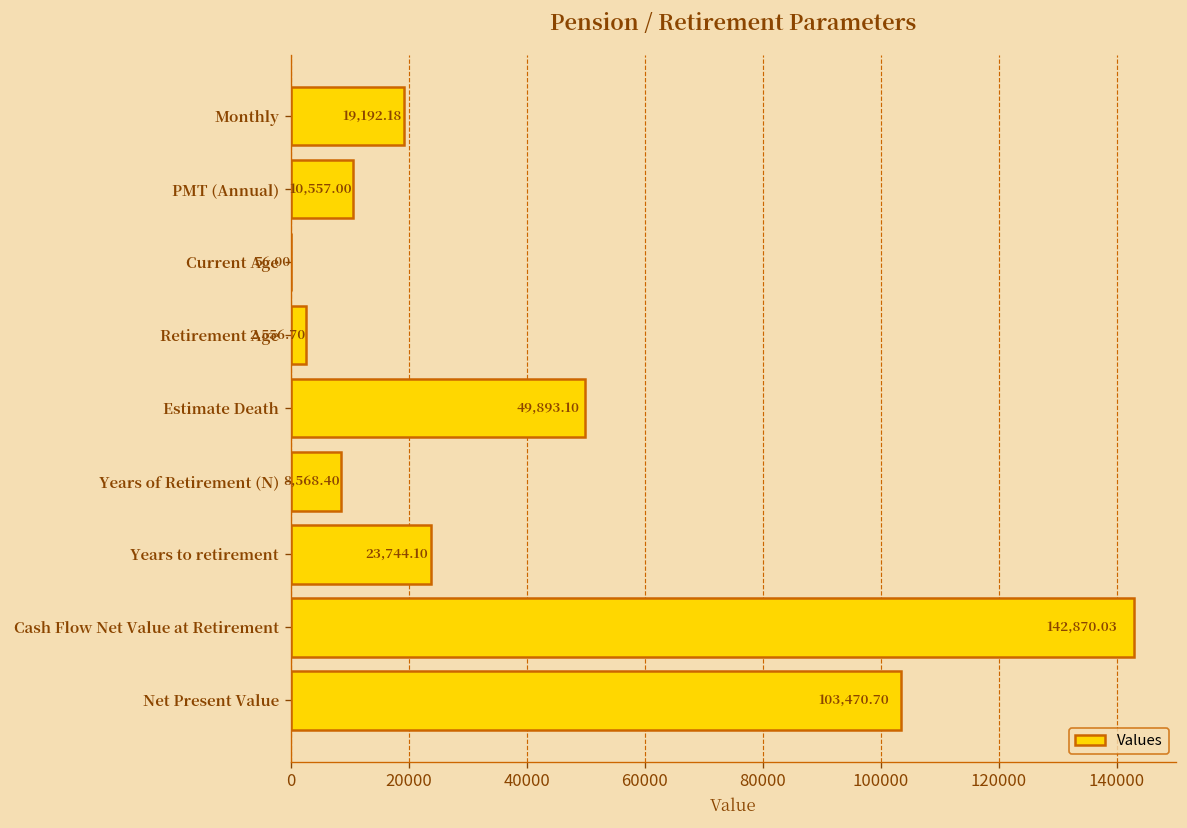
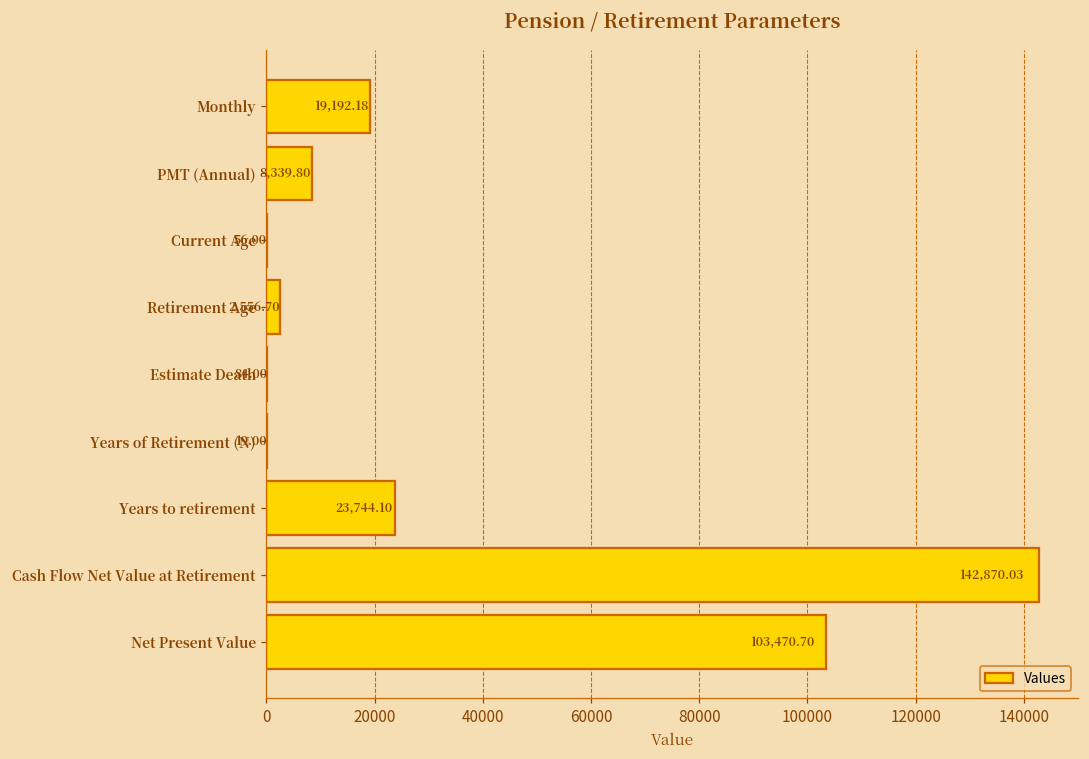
  {
    "Monthly": "19,192.18",
-   "PMT (Annual)": "10,557.00",
+   "PMT (Annual)": "8,339.80",
    "Current Age": "56.00",
    "Retirement Age": "2,556.70",
-   "Estimate Death": "49,893.10",
-   "Years of Retirement (N)": "8,568.40",
+   "Estimate Death": "84.00",
+   "Years of Retirement (N)": "19.00",
    "Years to retirement": "23,744.10",
    "Cash Flow Net Value at Retirement": "142,870.03",
    "Net Present Value": "103,470.70"
  }
